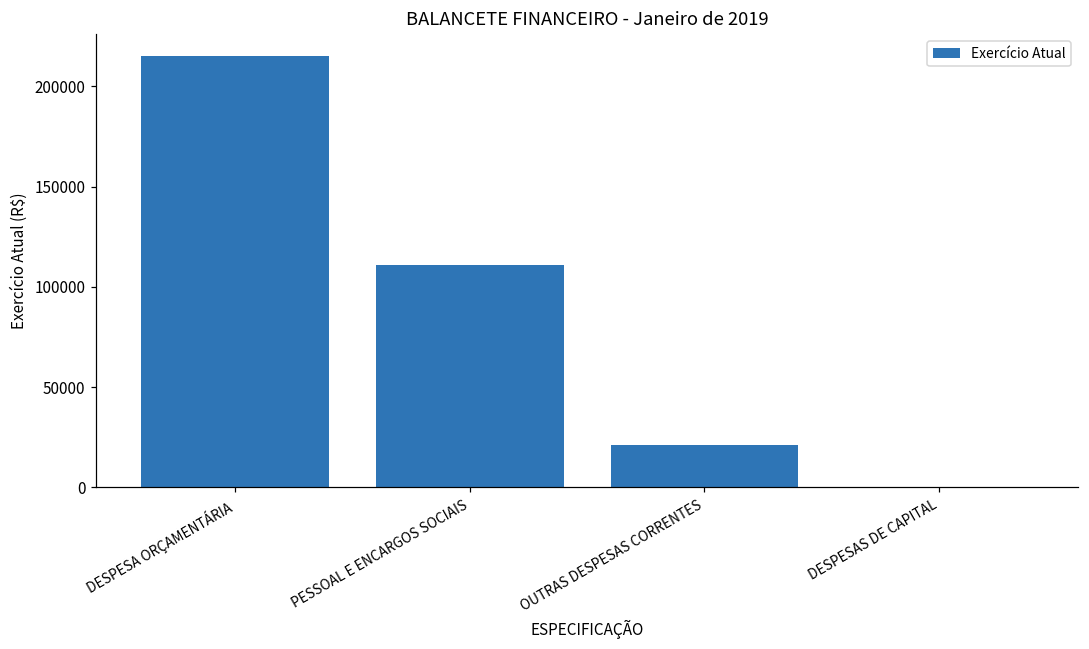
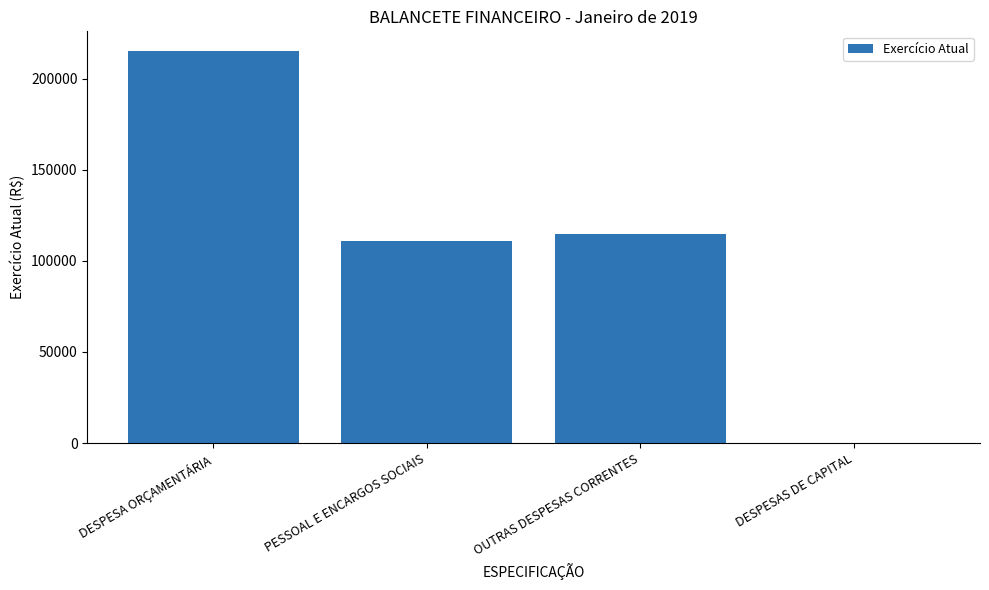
  {
    "DESPESA ORÇAMENTÁRIA": 215000,
    "PESSOAL E ENCARGOS SOCIAIS": 111000,
-   "OUTRAS DESPESAS CORRENTES": 21000,
+   "OUTRAS DESPESAS CORRENTES": 115000,
    "DESPESAS DE CAPITAL": 0
  }
